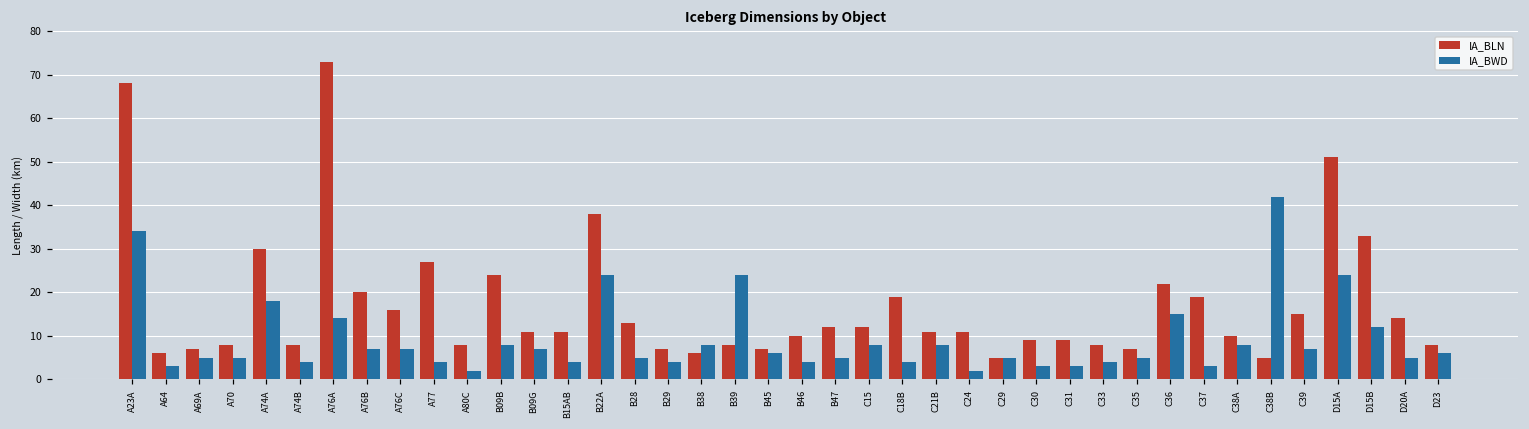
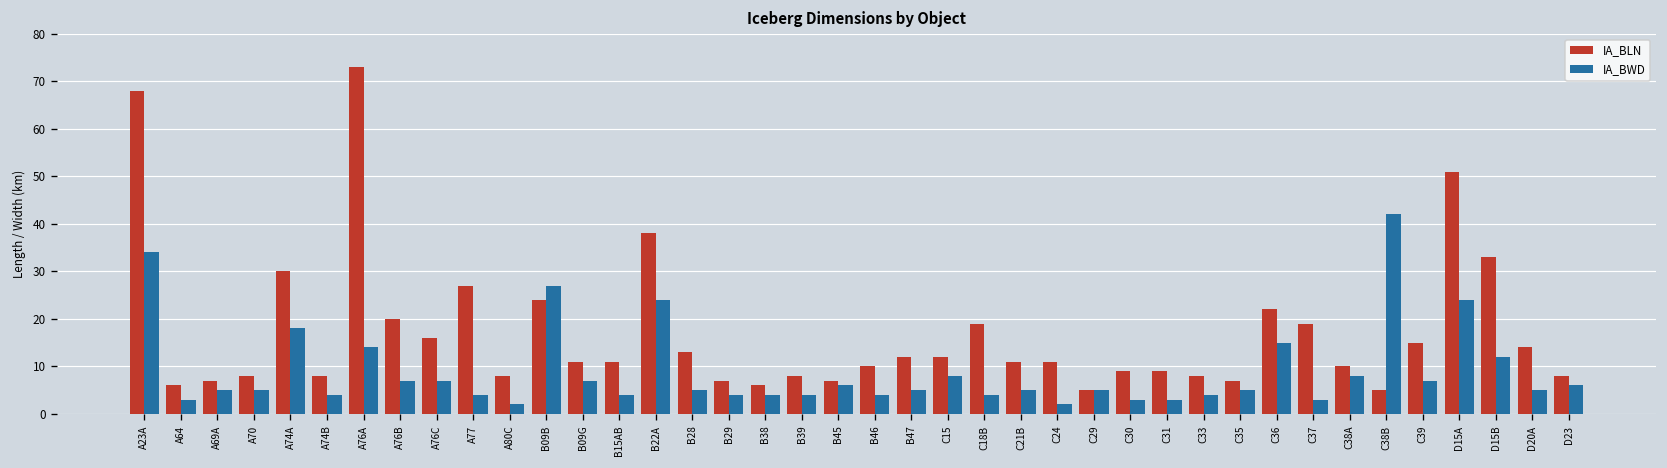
  {
    "IA_BLN": {
      "A23A": 68,
      "A64": 6,
      "A69A": 7,
      "A70": 8,
      "A74A": 30,
      "A74B": 8,
      "A76A": 73,
      "A76B": 20,
      "A76C": 16,
      "A77": 27,
      "A80C": 8,
      "B09B": 24,
      "B09G": 11,
      "B15AB": 11,
      "B22A": 38,
      "B28": 13,
      "B29": 7,
      "B38": 6,
      "B39": 8,
      "B45": 7,
      "B46": 10,
      "B47": 12,
      "C15": 12,
      "C18B": 19,
      "C21B": 11,
      "C24": 11,
      "C29": 5,
      "C30": 9,
      "C31": 9,
      "C33": 8,
      "C35": 7,
      "C36": 22,
      "C37": 19,
      "C38A": 10,
      "C38B": 5,
      "C39": 15,
      "D15A": 51,
      "D15B": 33,
      "D20A": 14,
      "D23": 8
    },
    "IA_BWD": {
      "A23A": 34,
      "A64": 3,
      "A69A": 5,
      "A70": 5,
      "A74A": 18,
      "A74B": 4,
      "A76A": 14,
      "A76B": 7,
      "A76C": 7,
      "A77": 4,
      "A80C": 2,
-     "B09B": 8,
+     "B09B": 27,
      "B09G": 7,
      "B15AB": 4,
      "B22A": 24,
      "B28": 5,
      "B29": 4,
-     "B38": 8,
-     "B39": 24,
+     "B38": 4,
+     "B39": 4,
      "B45": 6,
      "B46": 4,
      "B47": 5,
      "C15": 8,
      "C18B": 4,
-     "C21B": 8,
+     "C21B": 5,
      "C24": 2,
      "C29": 5,
      "C30": 3,
      "C31": 3,
      "C33": 4,
      "C35": 5,
      "C36": 15,
      "C37": 3,
      "C38A": 8,
      "C38B": 42,
      "C39": 7,
      "D15A": 24,
      "D15B": 12,
      "D20A": 5,
      "D23": 6
    }
  }
